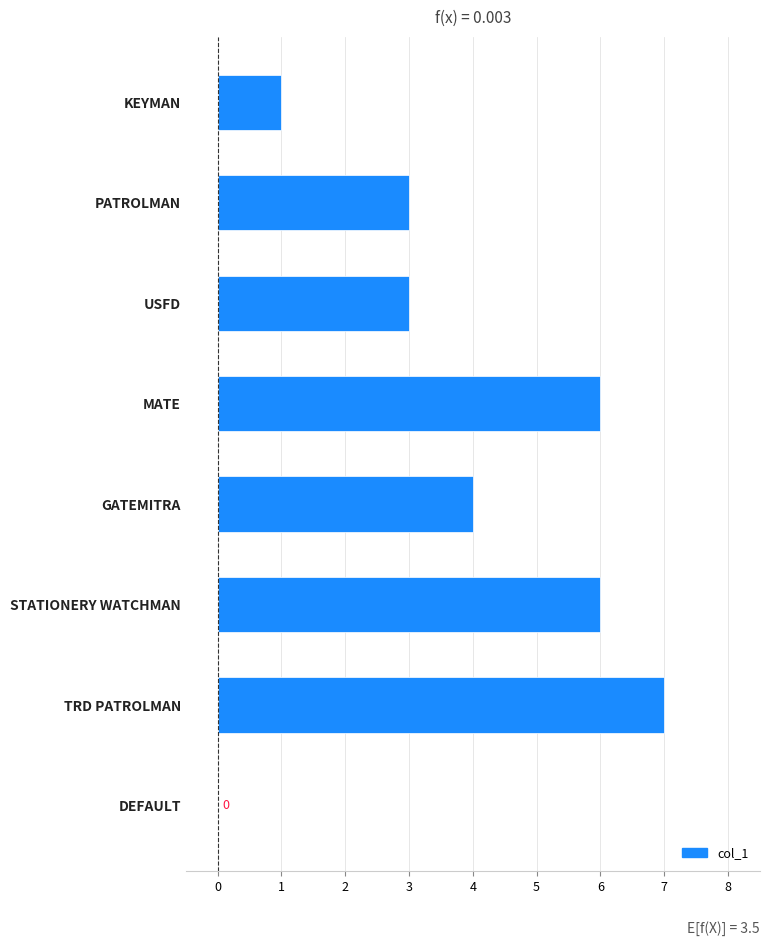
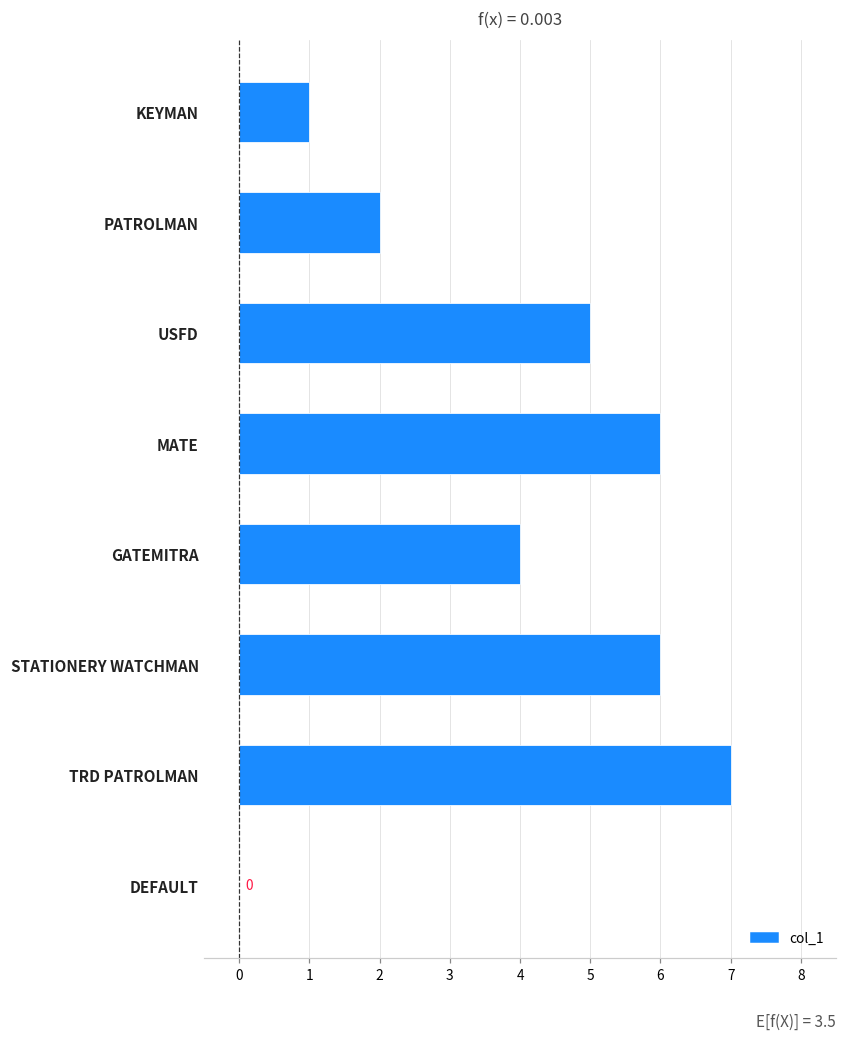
  {
    "KEYMAN": 1,
-   "PATROLMAN": 3,
-   "USFD": 3,
+   "PATROLMAN": 2,
+   "USFD": 5,
    "MATE": 6,
    "GATEMITRA": 4,
    "STATIONERY WATCHMAN": 6,
    "TRD PATROLMAN": 7
  }
